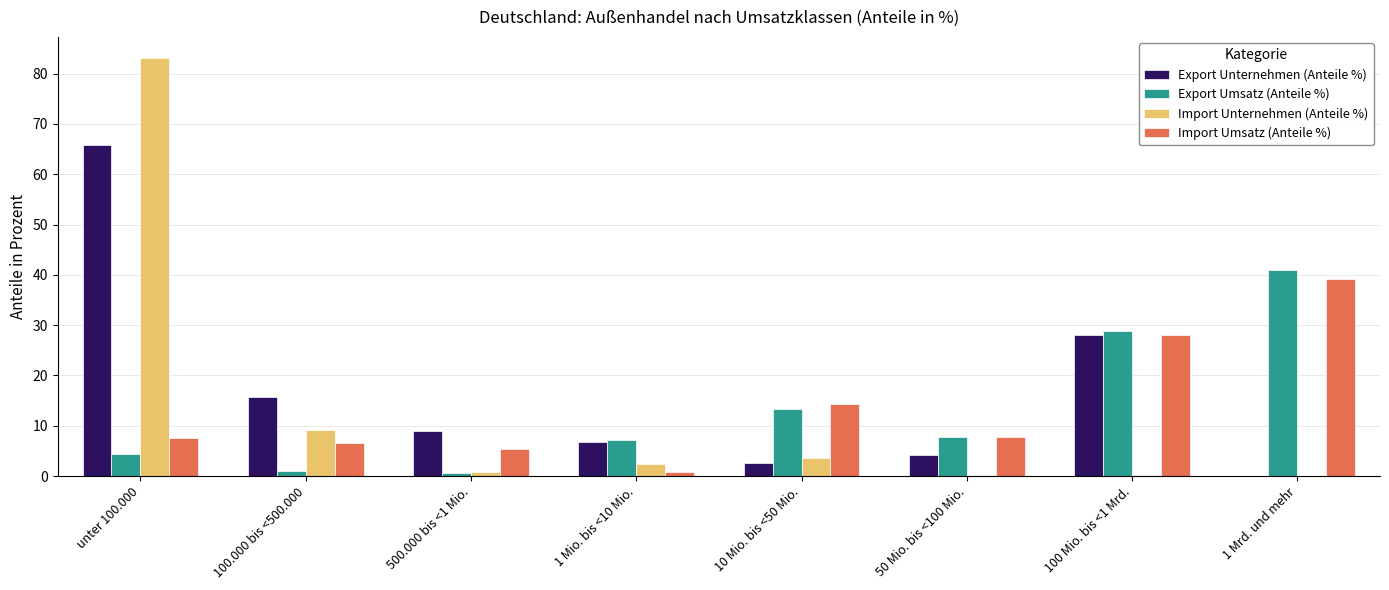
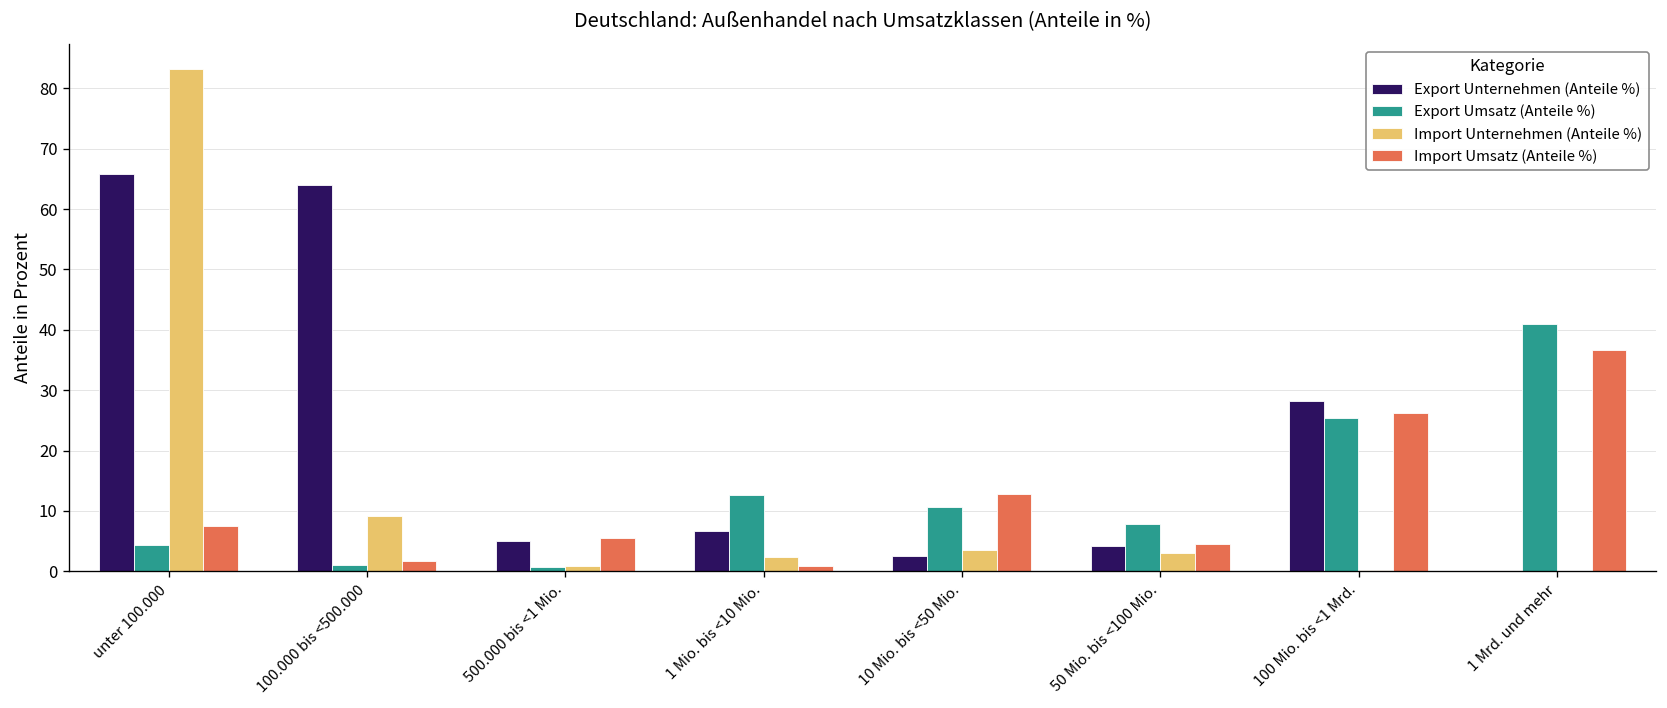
  {
    "Export Unternehmen (Anteile %)": {
      "unter 100.000": 66,
-     "100.000 bis <500.000": 16,
-     "500.000 bis <1 Mio.": 9,
+     "100.000 bis <500.000": 64,
+     "500.000 bis <1 Mio.": 5,
      "1 Mio. bis <10 Mio.": 7,
      "10 Mio. bis <50 Mio.": 3,
      "50 Mio. bis <100 Mio.": 4,
      "100 Mio. bis <1 Mrd.": 28
    },
    "Export Umsatz (Anteile %)": {
      "unter 100.000": 4,
      "100.000 bis <500.000": 1,
      "500.000 bis <1 Mio.": 1,
-     "1 Mio. bis <10 Mio.": 7,
-     "10 Mio. bis <50 Mio.": 13,
+     "1 Mio. bis <10 Mio.": 13,
+     "10 Mio. bis <50 Mio.": 11,
      "50 Mio. bis <100 Mio.": 8,
-     "100 Mio. bis <1 Mrd.": 29,
+     "100 Mio. bis <1 Mrd.": 25,
      "1 Mrd. und mehr": 41
    },
    "Import Unternehmen (Anteile %)": {
      "unter 100.000": 83,
      "100.000 bis <500.000": 9,
      "500.000 bis <1 Mio.": 1,
      "1 Mio. bis <10 Mio.": 2,
      "10 Mio. bis <50 Mio.": 4,
-     "50 Mio. bis <100 Mio.": 0
+     "50 Mio. bis <100 Mio.": 3
    },
    "Import Umsatz (Anteile %)": {
      "unter 100.000": 8,
-     "100.000 bis <500.000": 7,
+     "100.000 bis <500.000": 2,
      "500.000 bis <1 Mio.": 5,
      "1 Mio. bis <10 Mio.": 1,
-     "10 Mio. bis <50 Mio.": 14,
-     "50 Mio. bis <100 Mio.": 8,
-     "100 Mio. bis <1 Mrd.": 28,
-     "1 Mrd. und mehr": 39
+     "10 Mio. bis <50 Mio.": 13,
+     "50 Mio. bis <100 Mio.": 5,
+     "100 Mio. bis <1 Mrd.": 26,
+     "1 Mrd. und mehr": 37
    }
  }
